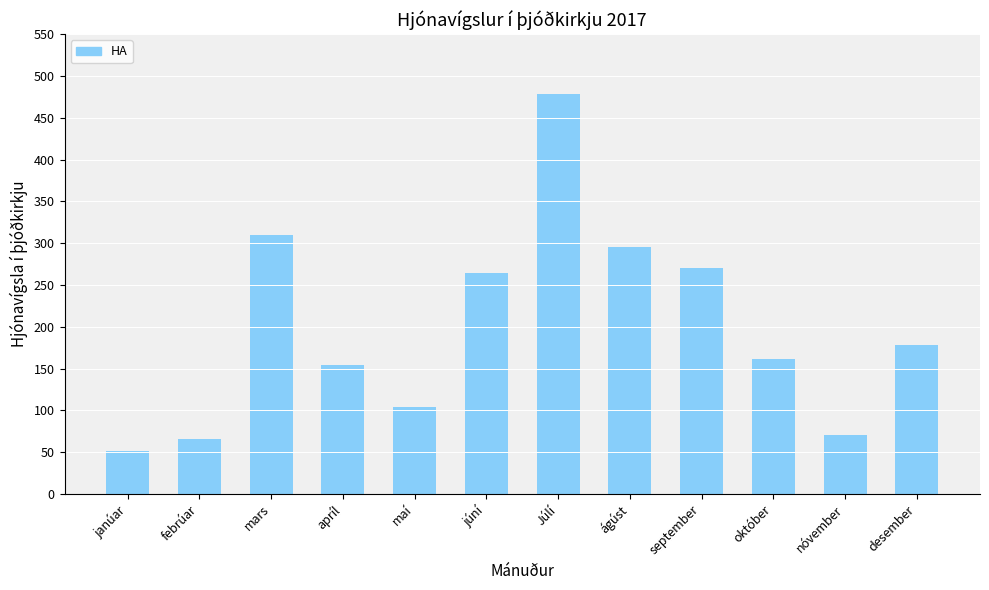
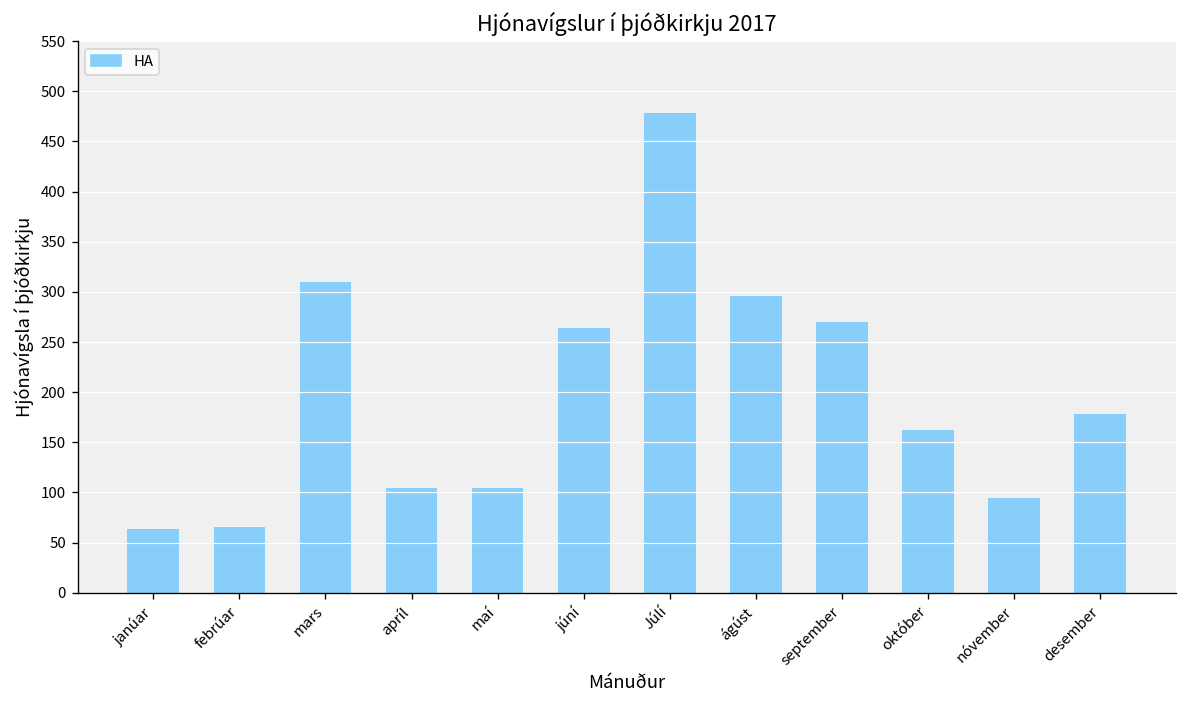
  {
-   "janúar": 50,
+   "janúar": 60,
    "febrúar": 70,
    "mars": 310,
-   "apríl": 150,
+   "apríl": 100,
    "maí": 100,
    "júní": 260,
    "Júlí": 480,
    "ágúst": 300,
    "september": 270,
    "október": 160,
-   "nóvember": 70,
+   "nóvember": 90,
    "desember": 180
  }
